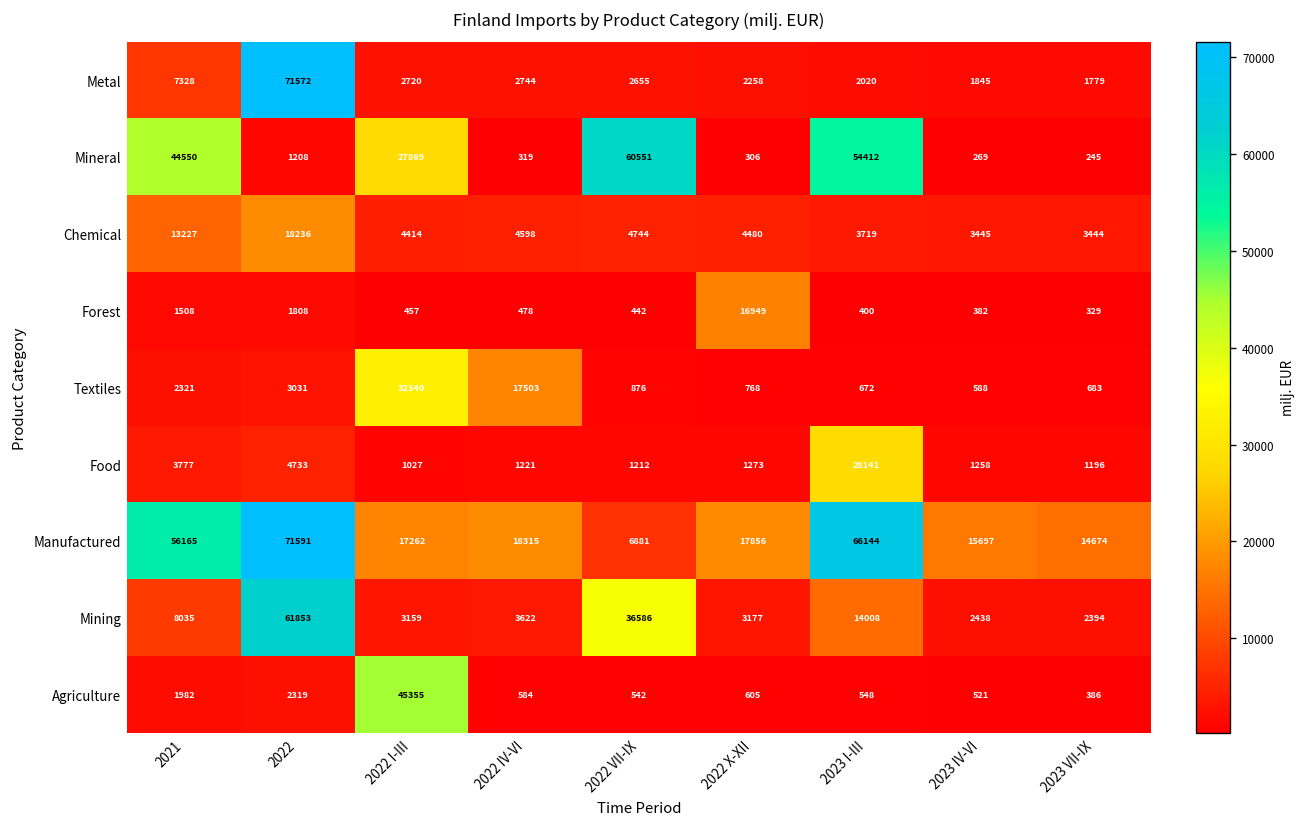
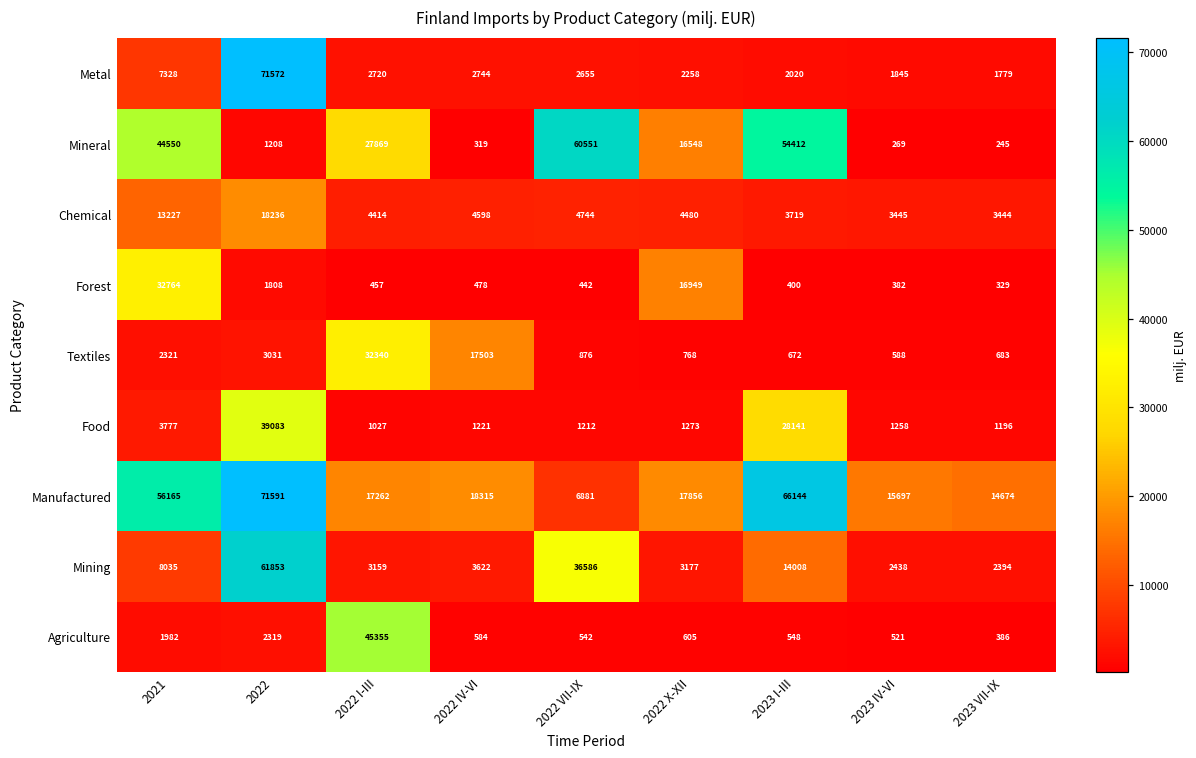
  {
    "Metal": {
      "2021": 7328,
      "2022": 71572,
      "2022 I-III": 2720,
      "2022 IV-VI": 2744,
      "2022 VII-IX": 2655,
      "2022 X-XII": 2258,
      "2023 I-III": 2020,
      "2023 IV-VI": 1845,
      "2023 VII-IX": 1779
    },
    "Mineral": {
      "2021": 44550,
      "2022": 1208,
      "2022 I-III": 27869,
      "2022 IV-VI": 319,
      "2022 VII-IX": 60551,
-     "2022 X-XII": 306,
+     "2022 X-XII": 16548,
      "2023 I-III": 54412,
      "2023 IV-VI": 269,
      "2023 VII-IX": 245
    },
    "Chemical": {
      "2021": 13227,
      "2022": 18236,
      "2022 I-III": 4414,
      "2022 IV-VI": 4598,
      "2022 VII-IX": 4744,
      "2022 X-XII": 4480,
      "2023 I-III": 3719,
      "2023 IV-VI": 3445,
      "2023 VII-IX": 3444
    },
    "Forest": {
-     "2021": 1508,
+     "2021": 32764,
      "2022": 1808,
      "2022 I-III": 457,
      "2022 IV-VI": 478,
      "2022 VII-IX": 442,
      "2022 X-XII": 16949,
      "2023 I-III": 400,
      "2023 IV-VI": 382,
      "2023 VII-IX": 329
    },
    "Textiles": {
      "2021": 2321,
      "2022": 3031,
      "2022 I-III": 32340,
      "2022 IV-VI": 17503,
      "2022 VII-IX": 876,
      "2022 X-XII": 768,
      "2023 I-III": 672,
      "2023 IV-VI": 588,
      "2023 VII-IX": 683
    },
    "Food": {
      "2021": 3777,
-     "2022": 4733,
+     "2022": 39083,
      "2022 I-III": 1027,
      "2022 IV-VI": 1221,
      "2022 VII-IX": 1212,
      "2022 X-XII": 1273,
      "2023 I-III": 28141,
      "2023 IV-VI": 1258,
      "2023 VII-IX": 1196
    },
    "Manufactured": {
      "2021": 56165,
      "2022": 71591,
      "2022 I-III": 17262,
      "2022 IV-VI": 18315,
      "2022 VII-IX": 6881,
      "2022 X-XII": 17856,
      "2023 I-III": 66144,
      "2023 IV-VI": 15697,
      "2023 VII-IX": 14674
    },
    "Mining": {
      "2021": 8035,
      "2022": 61853,
      "2022 I-III": 3159,
      "2022 IV-VI": 3622,
      "2022 VII-IX": 36586,
      "2022 X-XII": 3177,
      "2023 I-III": 14008,
      "2023 IV-VI": 2438,
      "2023 VII-IX": 2394
    },
    "Agriculture": {
      "2021": 1982,
      "2022": 2319,
      "2022 I-III": 45355,
      "2022 IV-VI": 584,
      "2022 VII-IX": 542,
      "2022 X-XII": 605,
      "2023 I-III": 548,
      "2023 IV-VI": 521,
      "2023 VII-IX": 386
    }
  }
